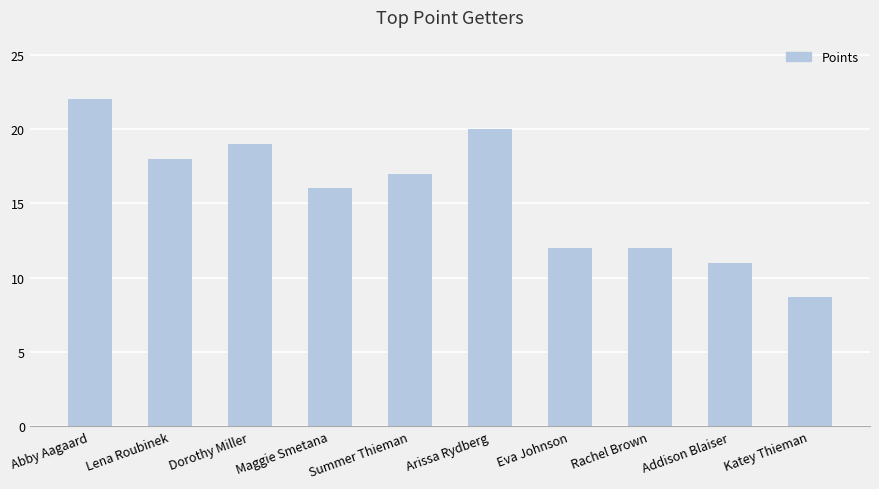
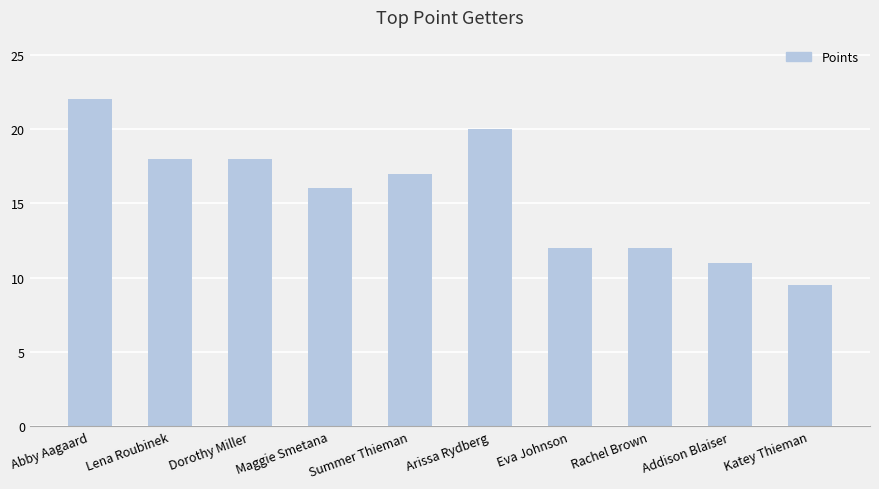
  {
    "Abby Aagaard": 22.0,
    "Lena Roubinek": 18.0,
-   "Dorothy Miller": 19,
+   "Dorothy Miller": 18,
    "Maggie Smetana": 16.0,
    "Summer Thieman": 17.0,
    "Arissa Rydberg": 20.0,
    "Eva Johnson": 12.0,
    "Rachel Brown": 12.0,
    "Addison Blaiser": 11.0,
-   "Katey Thieman": 8.7
+   "Katey Thieman": 9.5
  }
